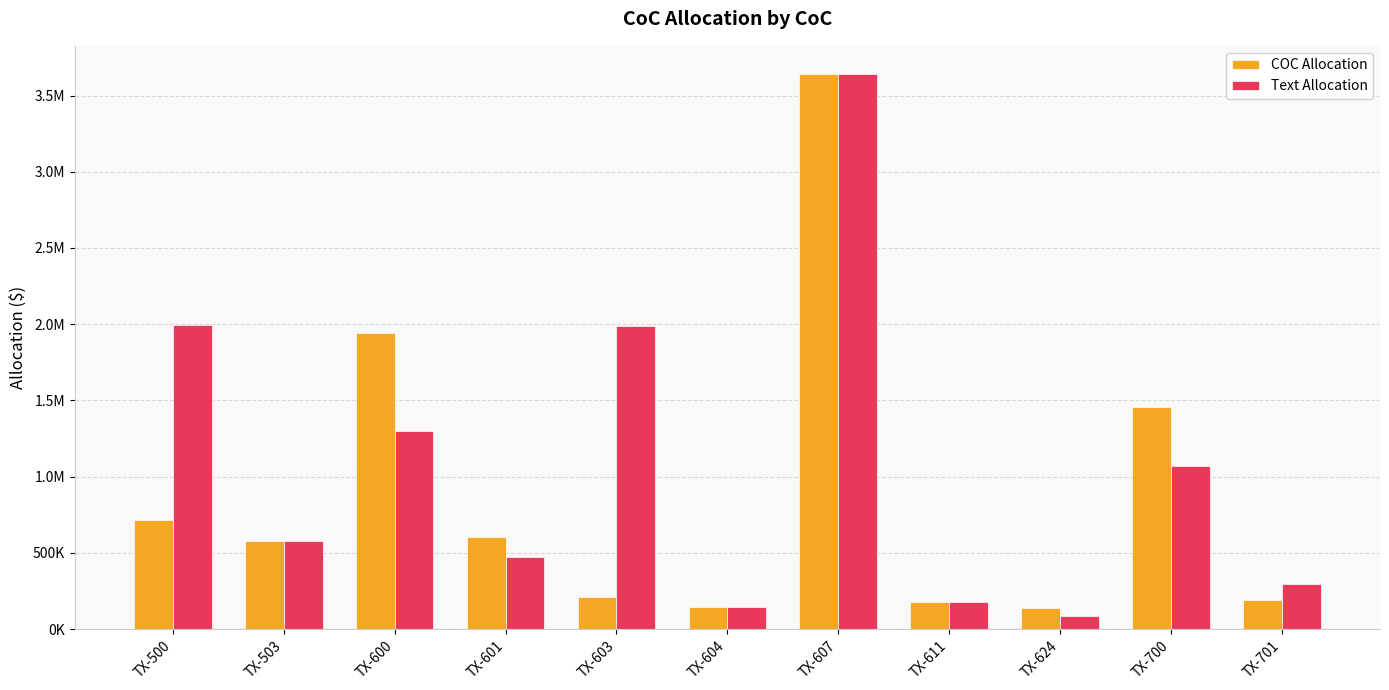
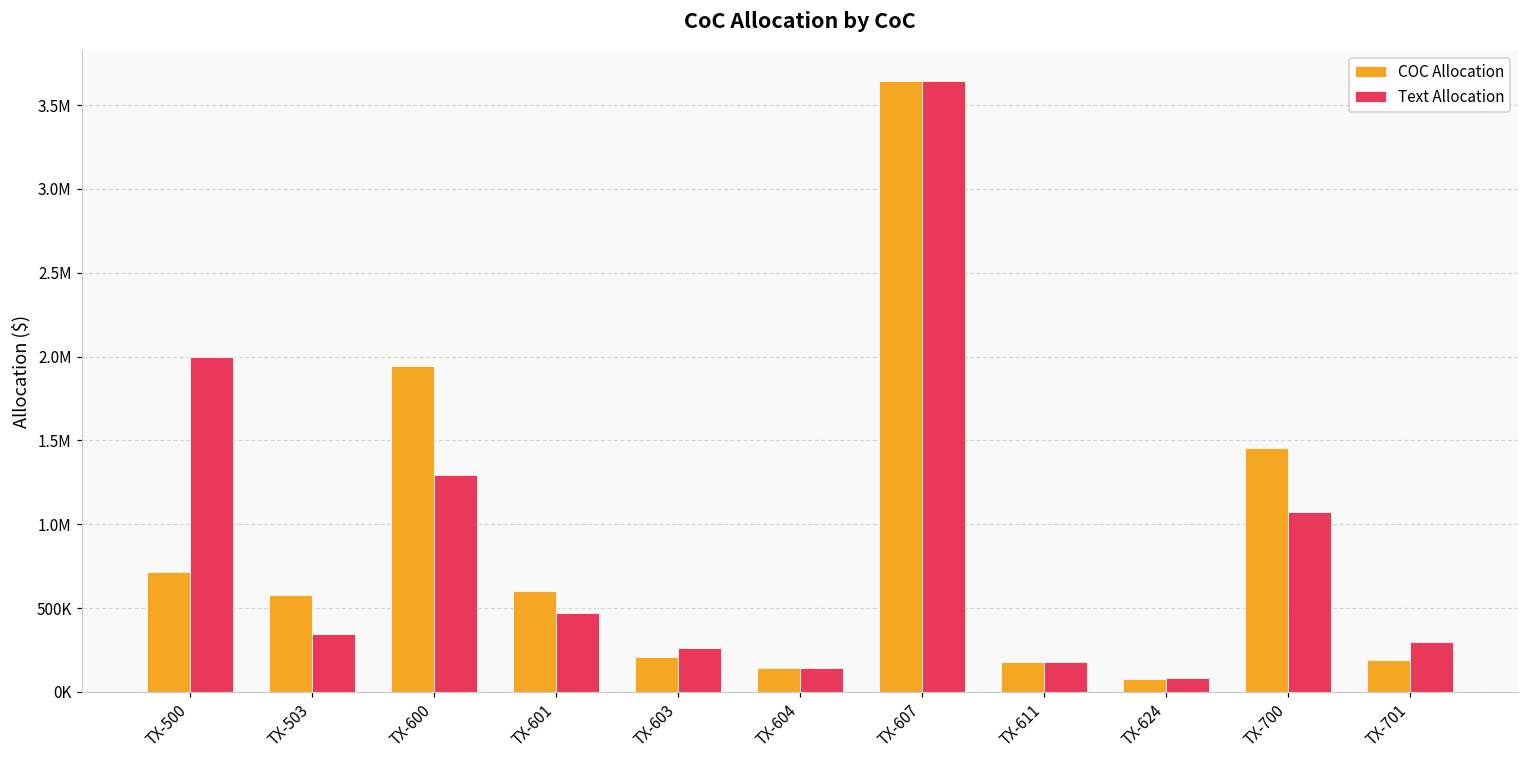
  {
    "COC Allocation": {
      "TX-500": 710000,
      "TX-503": 580000,
      "TX-600": 1940000,
      "TX-601": 600000,
      "TX-603": 210000,
      "TX-604": 140000,
      "TX-607": 3640000,
      "TX-611": 180000,
-     "TX-624": 140000,
+     "TX-624": 80000,
      "TX-700": 1460000,
      "TX-701": 190000
    },
    "Text Allocation": {
      "TX-500": 2000000,
-     "TX-503": 580000,
+     "TX-503": 340000,
      "TX-600": 1300000,
      "TX-601": 470000,
-     "TX-603": 1990000,
+     "TX-603": 270000,
      "TX-604": 140000,
      "TX-607": 3640000,
      "TX-611": 180000,
      "TX-624": 80000,
      "TX-700": 1070000,
      "TX-701": 300000
    }
  }
